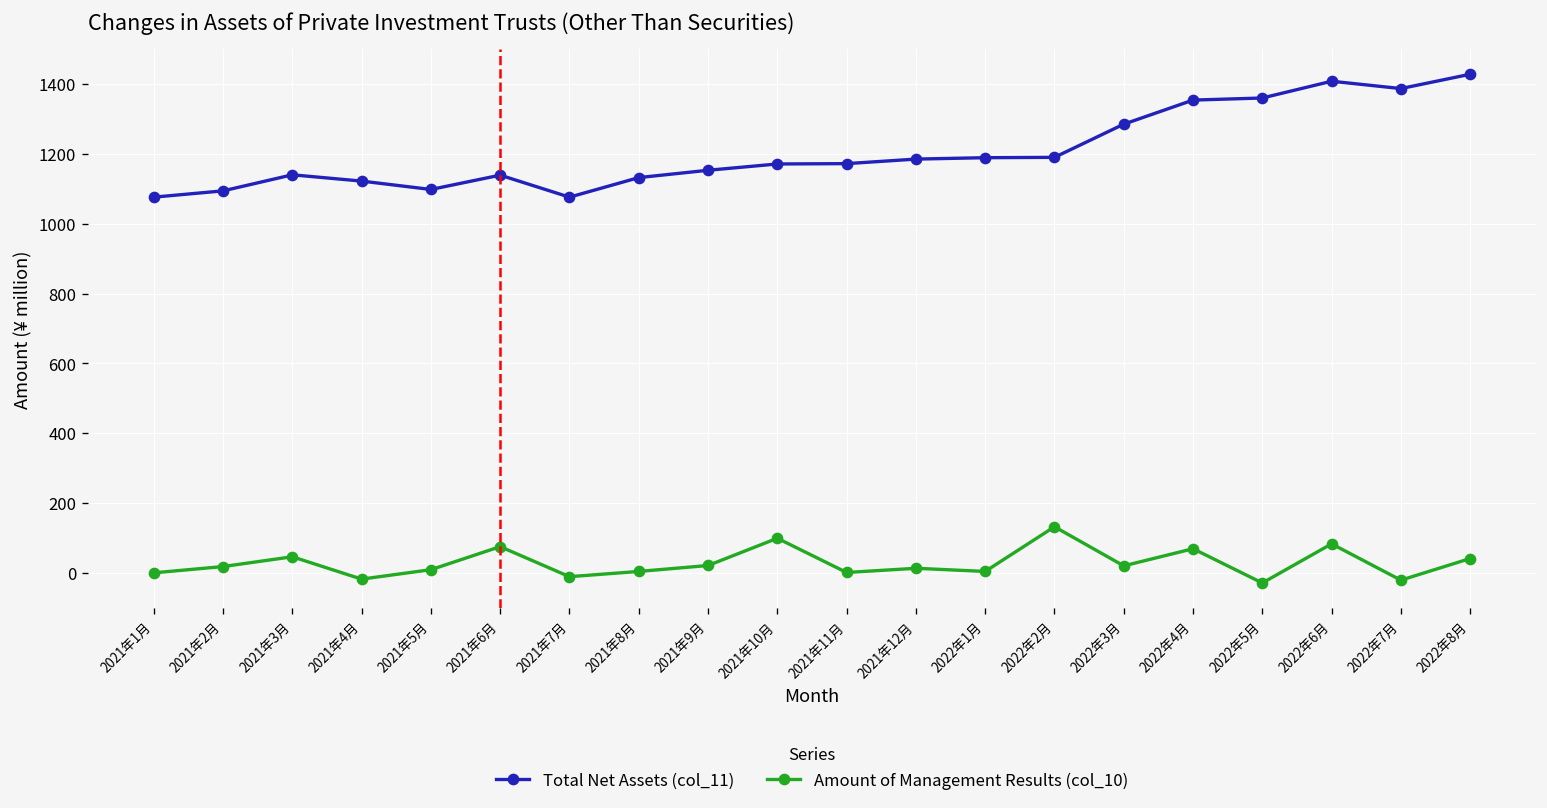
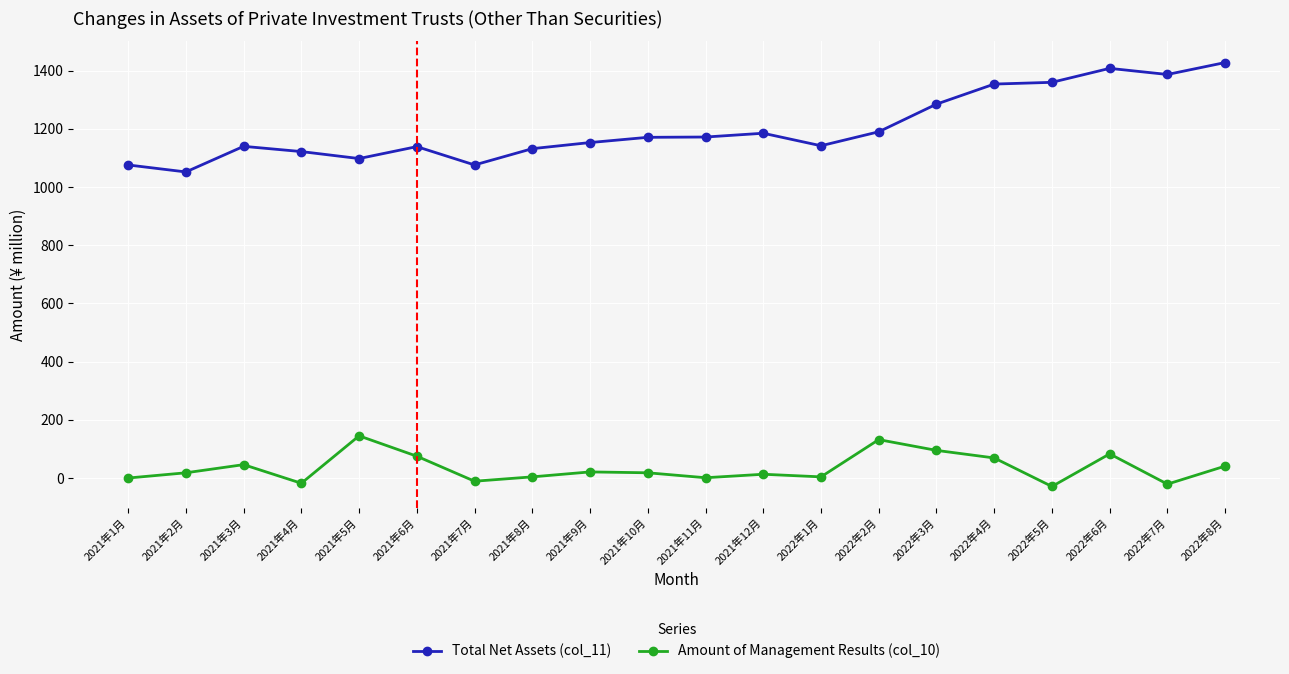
  {
    "Total Net Assets (col_11)": {
      "2021年1月": 1080,
-     "2021年2月": 1090,
+     "2021年2月": 1050,
      "2021年3月": 1140,
      "2021年4月": 1120,
      "2021年5月": 1100,
      "2021年6月": 1140,
      "2021年7月": 1080,
      "2021年8月": 1130,
      "2021年9月": 1150,
      "2021年10月": 1170,
      "2021年11月": 1170,
      "2021年12月": 1190,
-     "2022年1月": 1190,
+     "2022年1月": 1140,
      "2022年2月": 1190,
      "2022年3月": 1290,
      "2022年4月": 1350,
      "2022年5月": 1360,
      "2022年6月": 1410,
      "2022年7月": 1390,
      "2022年8月": 1430
    },
    "Amount of Management Results (col_10)": {
      "2021年1月": 0,
      "2021年2月": 20,
      "2021年3月": 50,
      "2021年4月": -20,
-     "2021年5月": 10,
+     "2021年5月": 150,
      "2021年6月": 80,
      "2021年7月": -10,
      "2021年8月": 0,
      "2021年9月": 20,
-     "2021年10月": 100,
+     "2021年10月": 20,
      "2021年11月": 0,
      "2021年12月": 10,
      "2022年1月": 0,
      "2022年2月": 130,
-     "2022年3月": 20,
+     "2022年3月": 100,
      "2022年4月": 70,
      "2022年5月": -30,
      "2022年6月": 80,
      "2022年7月": -20,
      "2022年8月": 40
    }
  }
